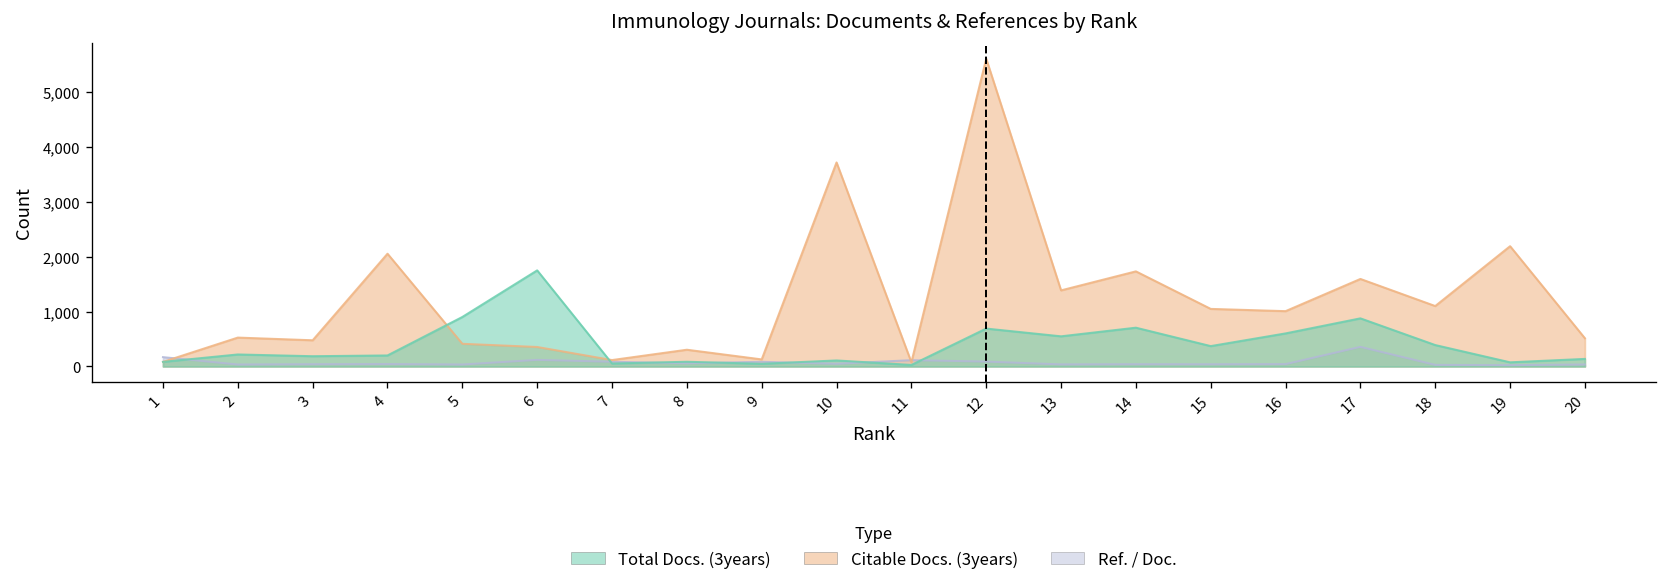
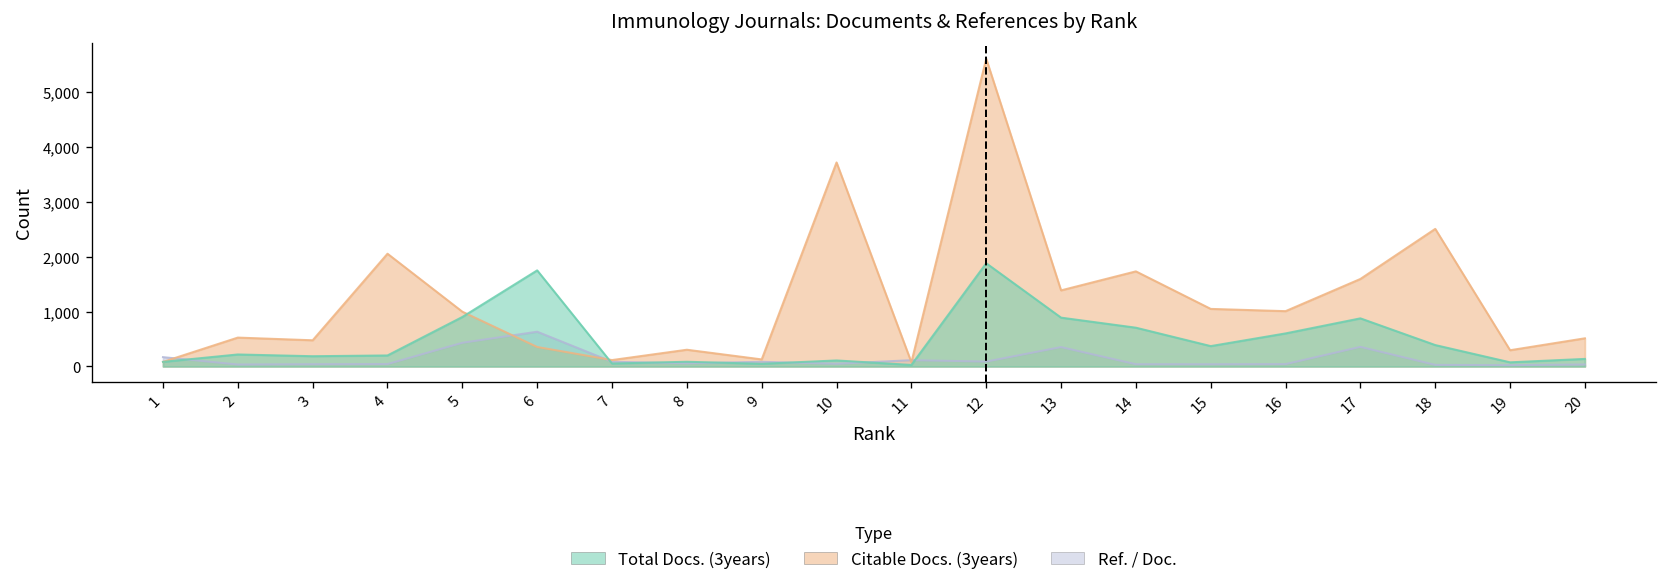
  {
    "Ref. / Doc.": {
      "1": "200",
      "2": "0",
      "3": "0",
      "4": "0",
-     "5": "0",
-     "6": "100",
+     "5": "400",
+     "6": "600",
      "10": "0",
      "12": "100",
-     "13": "0",
+     "13": "400",
      "14": "0",
      "15": "0",
      "16": "0",
      "17": "400",
      "18": "0",
      "20": "0"
    },
    "Citable Docs. (3years)": {
      "2": "500",
      "3": "500",
      "4": "2,100",
-     "5": "400",
+     "5": "1,000",
      "6": "400",
      "8": "300",
      "10": "3,700",
      "12": "5,600",
      "13": "1,400",
      "14": "1,700",
      "15": "1,000",
      "16": "1,000",
      "17": "1,600",
-     "18": "1,100",
-     "19": "2,200",
+     "18": "2,500",
+     "19": "300",
      "20": "500"
    },
    "Total Docs. (3years)": {
      "2": "200",
      "3": "200",
      "4": "200",
      "5": "900",
      "6": "1,700",
      "10": "100",
-     "12": "700",
-     "13": "500",
+     "12": "1,900",
+     "13": "900",
      "14": "700",
      "15": "400",
      "16": "600",
      "17": "900",
      "18": "400",
      "20": "100"
    }
  }
